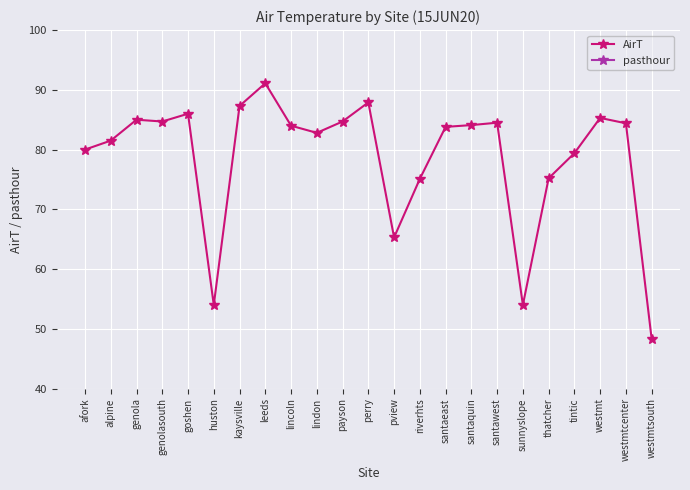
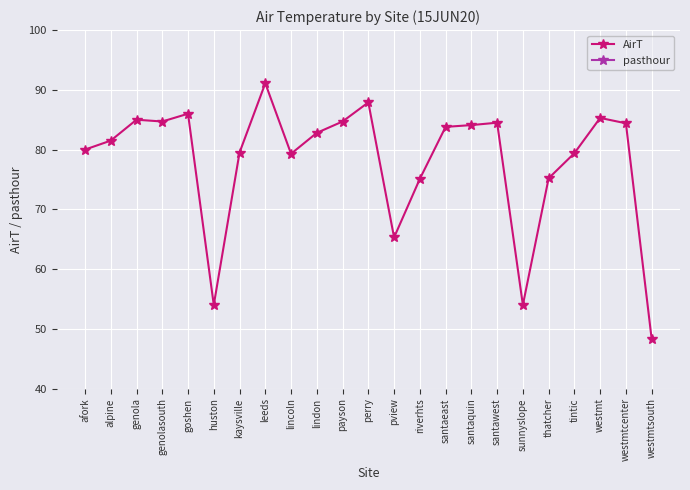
  {
    "AirT": {
      "afork": 80,
      "alpine": 82,
      "genola": 85,
      "genolasouth": 85,
      "goshen": 86,
      "huston": 54,
-     "kaysville": 87,
+     "kaysville": 80,
      "leeds": 91,
-     "lincoln": 84,
+     "lincoln": 79,
      "lindon": 83,
      "payson": 85,
      "perry": 88,
      "pview": 65,
      "riverhts": 75,
      "santaeast": 84,
      "santaquin": 84,
      "santawest": 85,
      "sunnyslope": 54,
      "thatcher": 75,
      "tintic": 79,
      "westmt": 85,
      "westmtcenter": 84,
      "westmtsouth": 48
    }
  }
